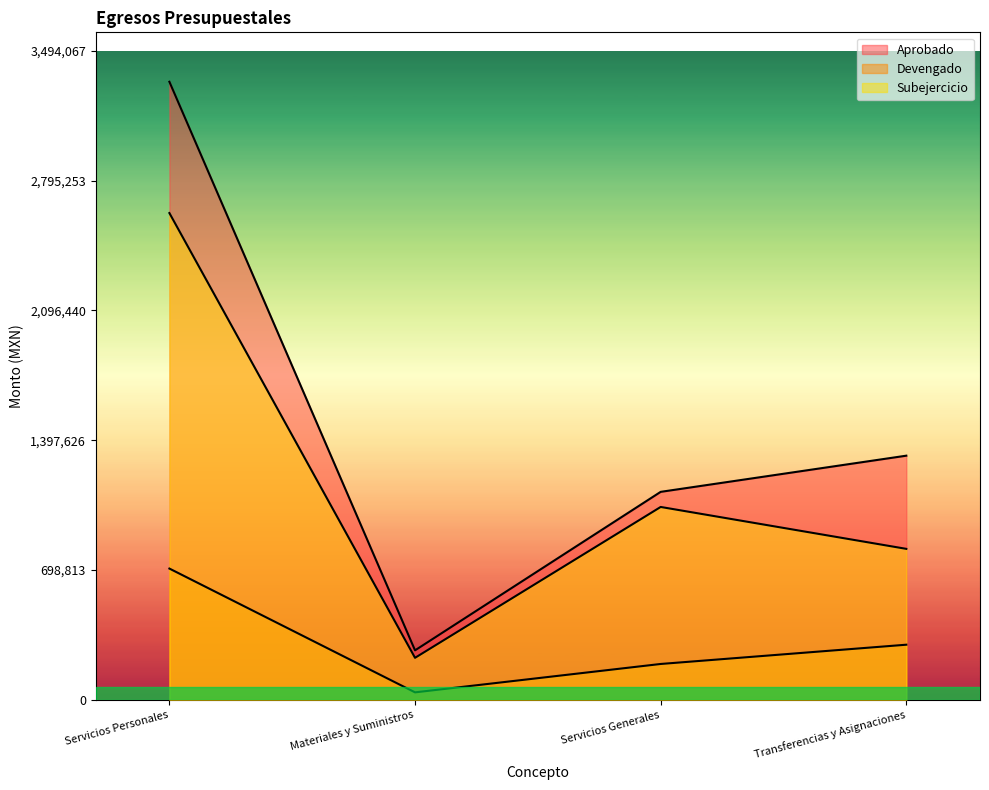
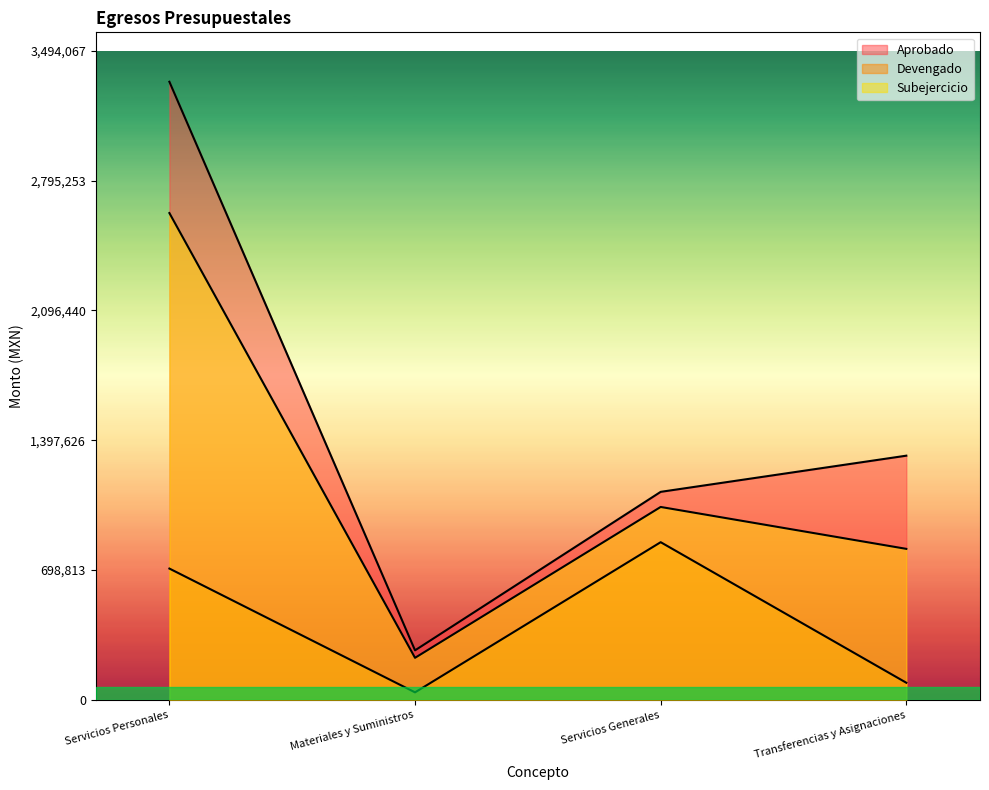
  {
    "Aprobado": {
      "Servicios Personales": "3,330,000",
      "Materiales y Suministros": "270,000",
      "Servicios Generales": "1,120,000",
      "Transferencias y Asignaciones": "1,310,000"
    },
    "Devengado": {
      "Servicios Personales": "710,000",
-     "Servicios Generales": "190,000",
-     "Transferencias y Asignaciones": "300,000"
+     "Servicios Generales": "850,000",
+     "Transferencias y Asignaciones": "90,000"
    },
    "Subejercicio": {
      "Servicios Personales": "2,620,000",
      "Materiales y Suministros": "230,000",
      "Servicios Generales": "1,040,000",
      "Transferencias y Asignaciones": "810,000"
    }
  }
